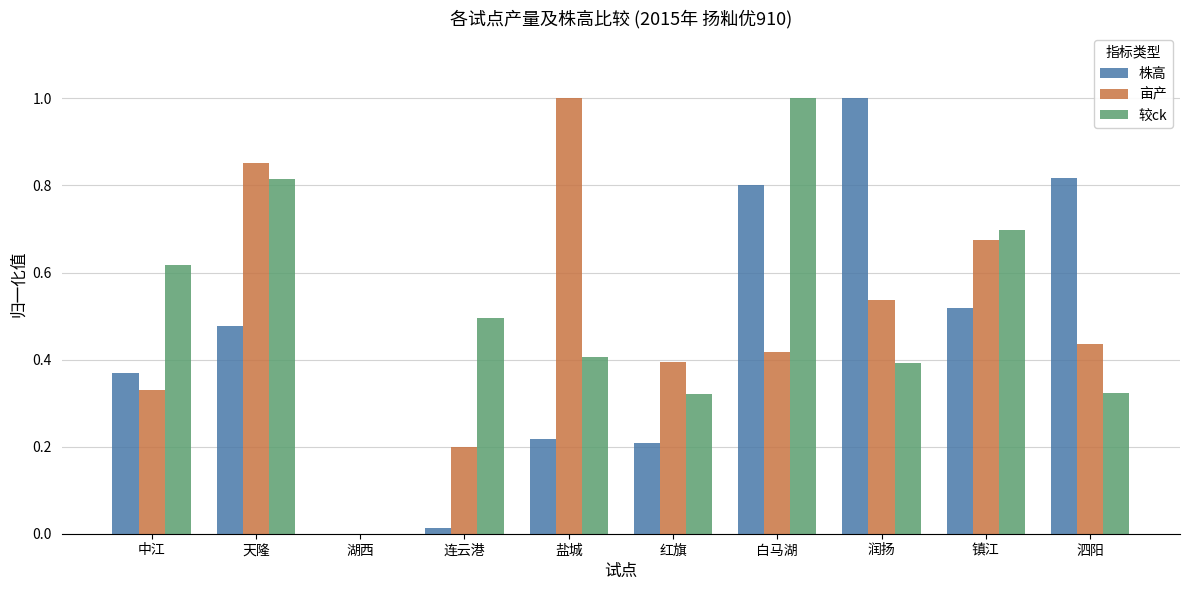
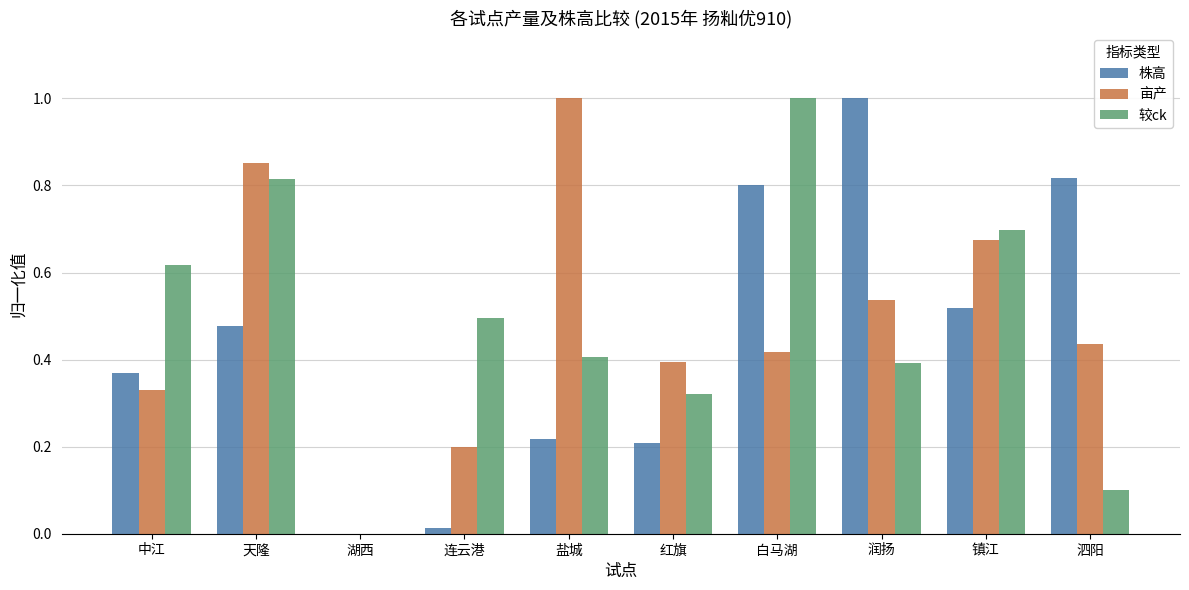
  {
    "株高": {
      "中江": 0.37,
      "天隆": 0.48,
      "湖西": 0.00,
      "连云港": 0.01,
      "盐城": 0.22,
      "红旗": 0.21,
      "白马湖": 0.80,
      "润扬": 1.00,
      "镇江": 0.52,
      "泗阳": 0.82
    },
    "亩产": {
      "中江": 0.33,
      "天隆": 0.85,
      "湖西": 0.00,
      "连云港": 0.20,
      "盐城": 1.00,
      "红旗": 0.40,
      "白马湖": 0.42,
      "润扬": 0.54,
      "镇江": 0.67,
      "泗阳": 0.44
    },
    "较ck": {
      "中江": 0.62,
      "天隆": 0.81,
      "湖西": 0.00,
      "连云港": 0.50,
      "盐城": 0.41,
      "红旗": 0.32,
      "白马湖": 1.00,
      "润扬": 0.39,
      "镇江": 0.70,
-     "泗阳": 0.32
+     "泗阳": 0.10
    }
  }
